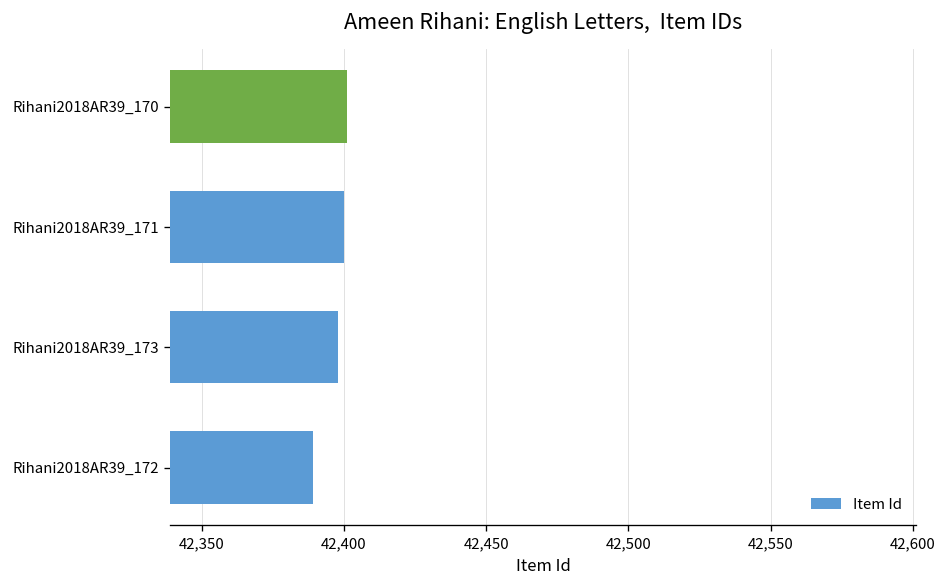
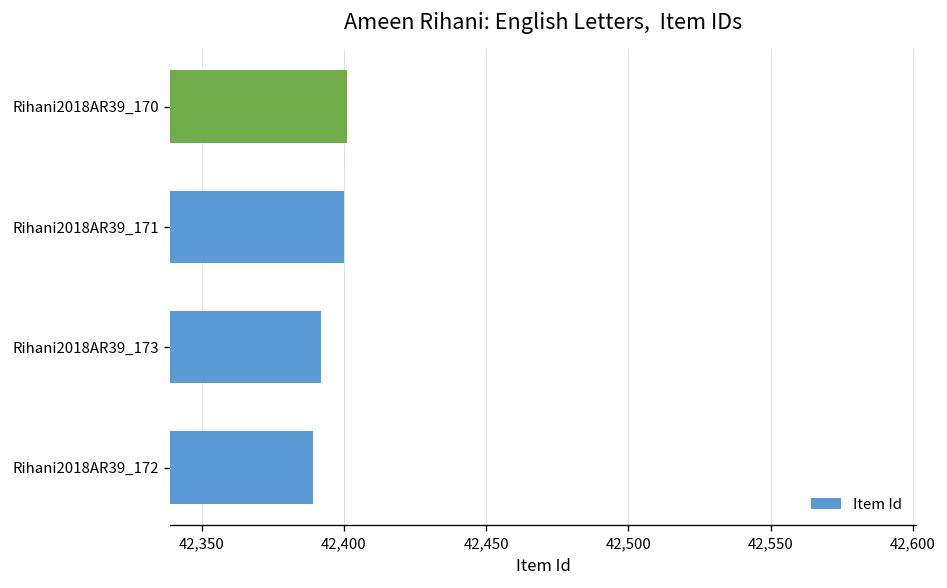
  {
    "Rihani2018AR39_170": "42,401",
    "Rihani2018AR39_171": "42,400",
-   "Rihani2018AR39_173": "42,398",
+   "Rihani2018AR39_173": "42,392",
    "Rihani2018AR39_172": "42,389"
  }
